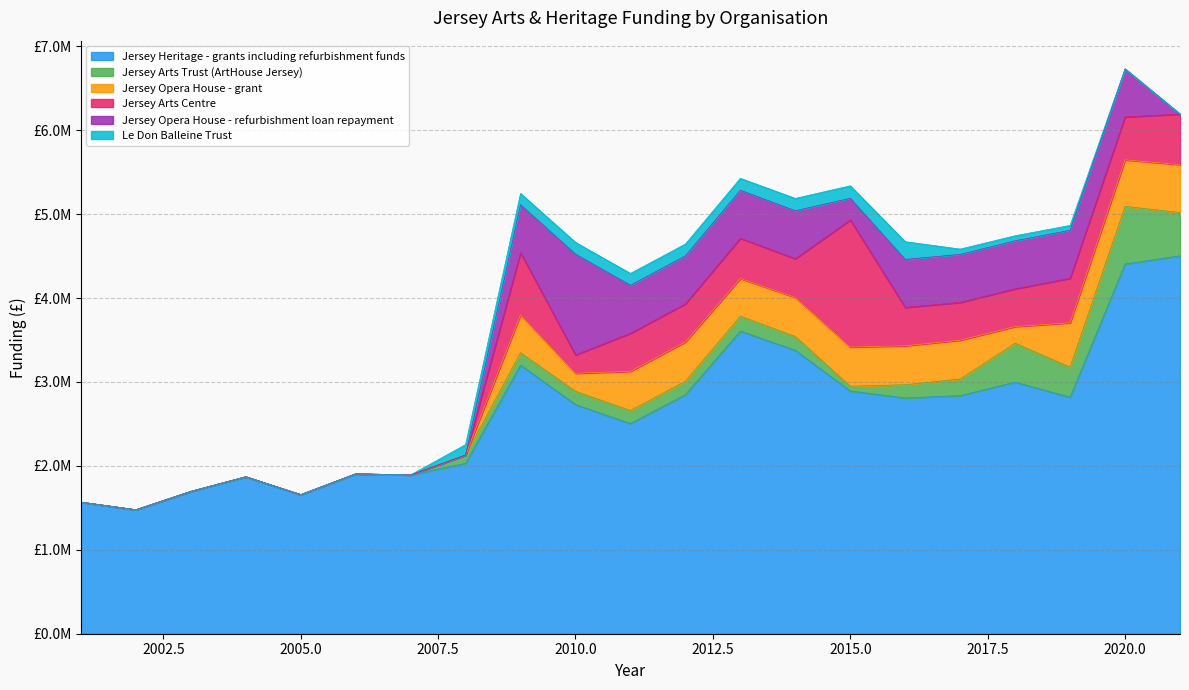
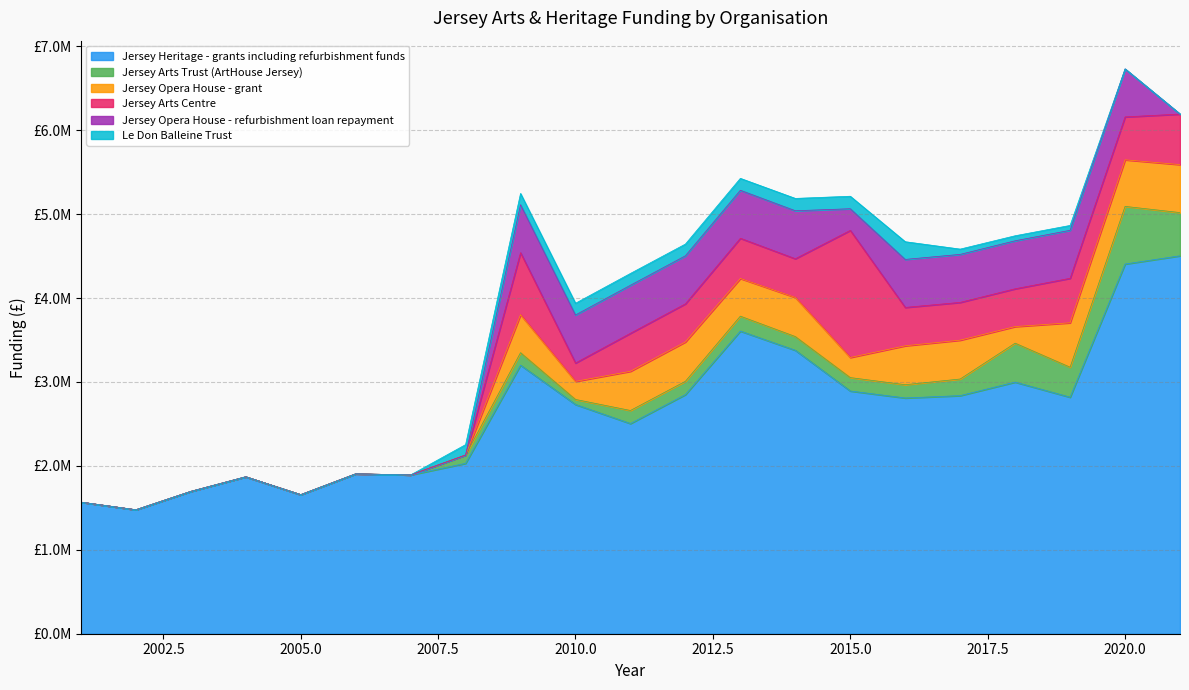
  {
    "Jersey Arts Trust (ArtHouse Jersey)": {
-     "2010.0": "£200000",
-     "2015.0": "£100000",
+     "2010.0": "£100000",
+     "2015.0": "£200000",
      "2020.0": "£700000"
    },
    "Jersey Opera House - grant": {
      "2010.0": "£200000",
-     "2015.0": "£500000",
+     "2015.0": "£200000",
      "2020.0": "£600000"
    },
    "Jersey Arts Centre": {
      "2010.0": "£200000",
      "2015.0": "£1500000",
      "2020.0": "£500000"
    },
    "Jersey Opera House - refurbishment loan repayment": {
-     "2010.0": "£1200000",
+     "2010.0": "£600000",
      "2015.0": "£300000"
    }
  }
